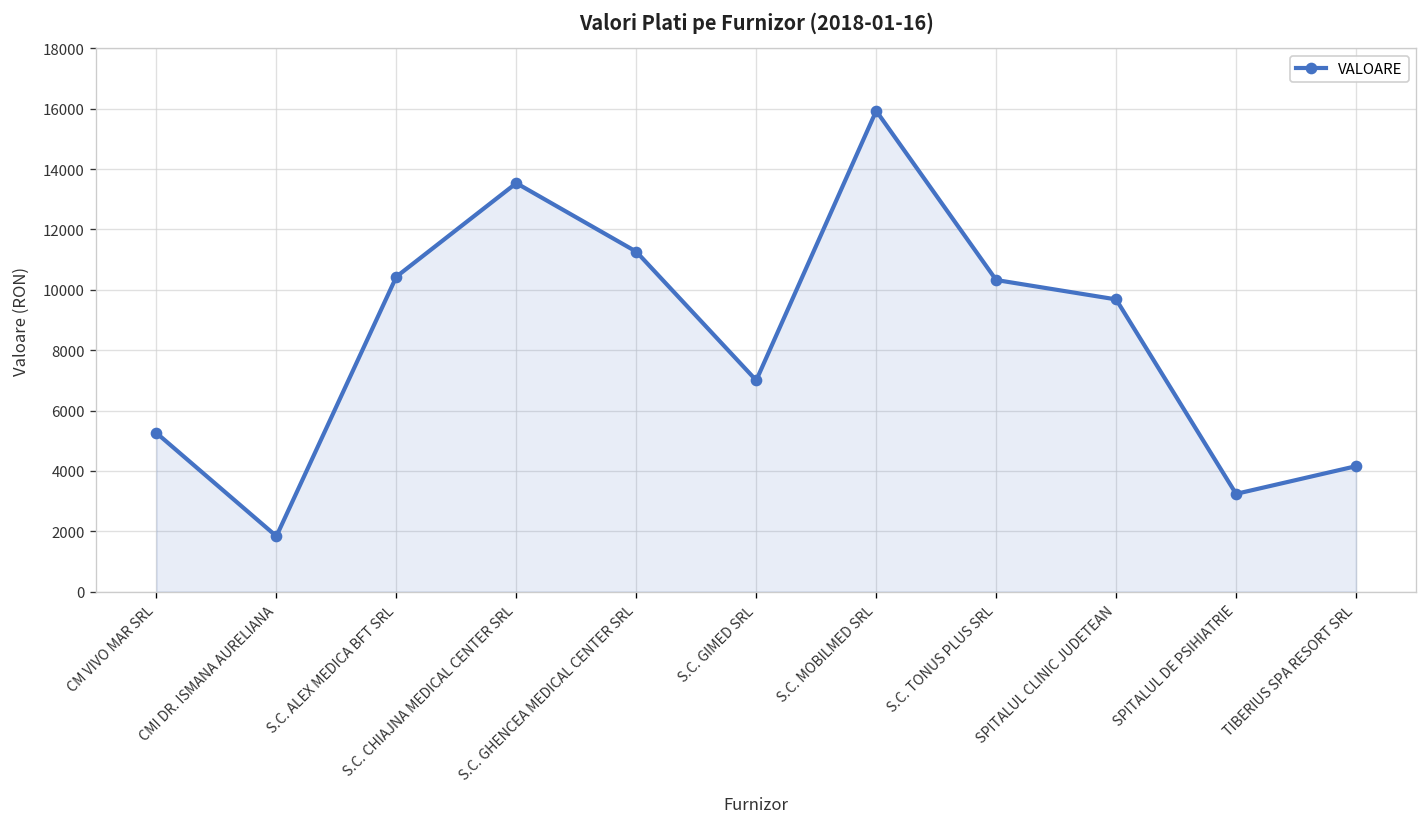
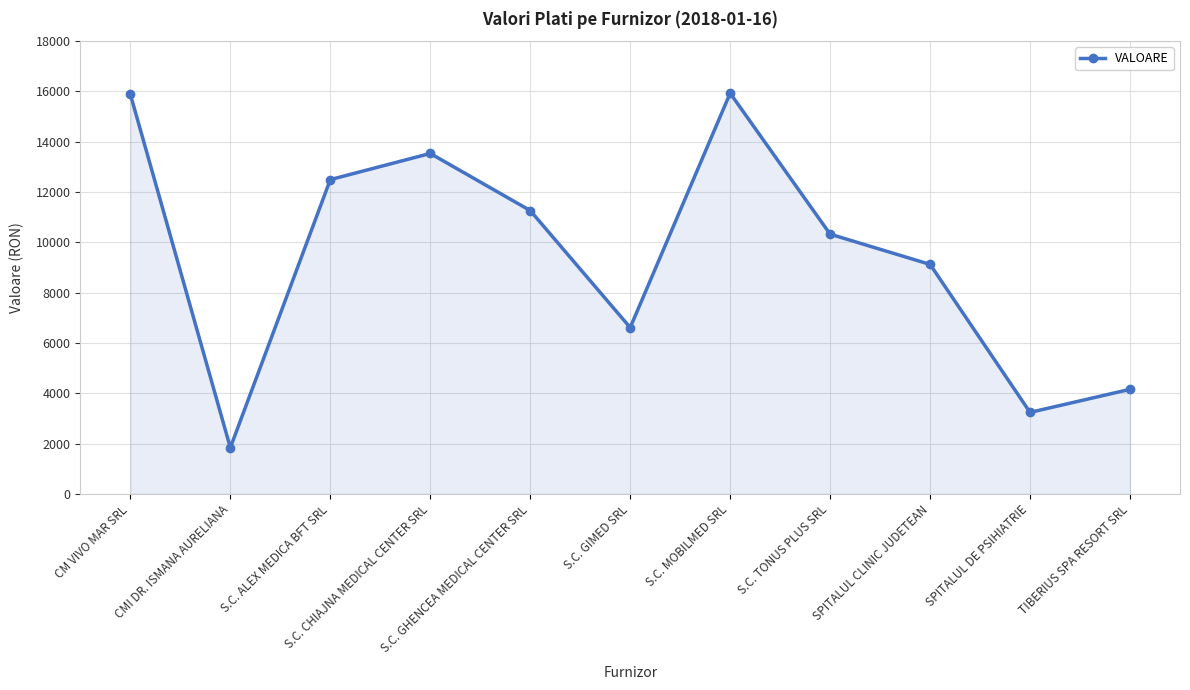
  {
-   "CM VIVO MAR SRL": 5300,
+   "CM VIVO MAR SRL": 15900,
    "CMI DR. ISMANA AURELIANA": 1800,
-   "S.C. ALEX MEDICA BFT SRL": 10400,
+   "S.C. ALEX MEDICA BFT SRL": 12500,
    "S.C. CHIAJNA MEDICAL CENTER SRL": 13500,
    "S.C. GHENCEA MEDICAL CENTER SRL": 11300,
-   "S.C. GIMED SRL": 7000,
+   "S.C. GIMED SRL": 6600,
    "S.C. MOBILMED SRL": 15900,
    "S.C. TONUS PLUS SRL": 10300,
-   "SPITALUL CLINIC JUDETEAN": 9700,
+   "SPITALUL CLINIC JUDETEAN": 9100,
    "SPITALUL DE PSIHIATRIE": 3200,
    "TIBERIUS SPA RESORT SRL": 4200
  }
